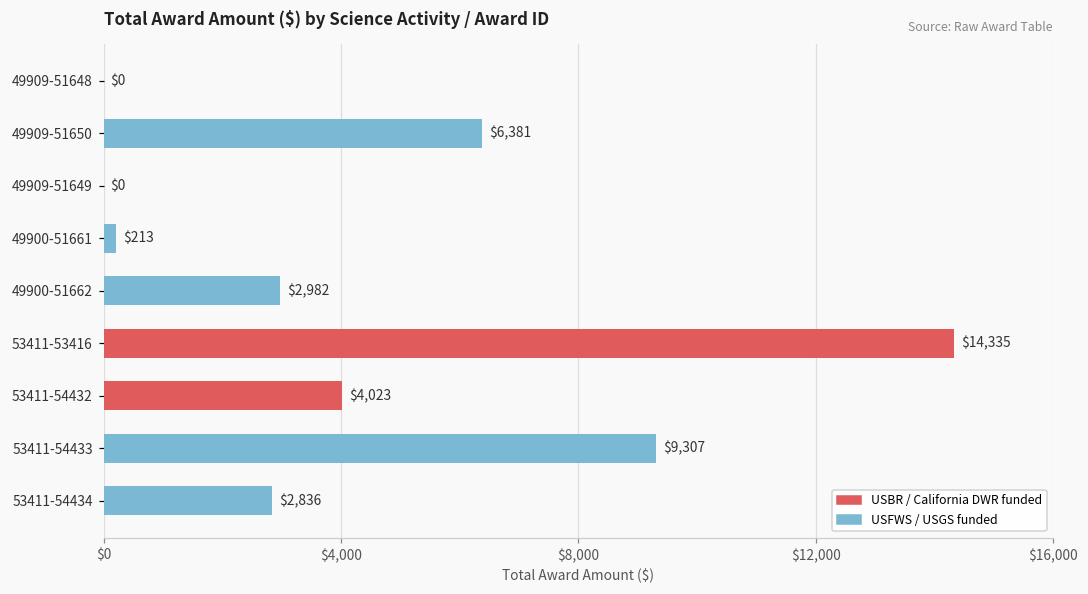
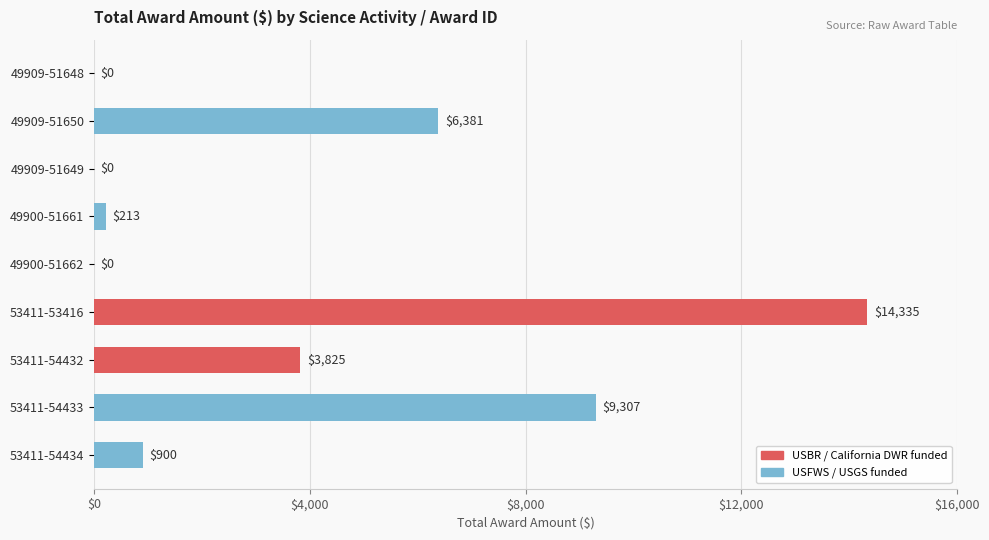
  {
    "49909-51648": "$0",
    "49909-51650": "$6,381",
    "49909-51649": "$0",
    "49900-51661": "$213",
-   "49900-51662": "$2,982",
+   "49900-51662": "$0",
    "53411-53416": "$14,335",
-   "53411-54432": "$4,023",
+   "53411-54432": "$3,825",
    "53411-54433": "$9,307",
-   "53411-54434": "$2,836"
+   "53411-54434": "$900"
  }
